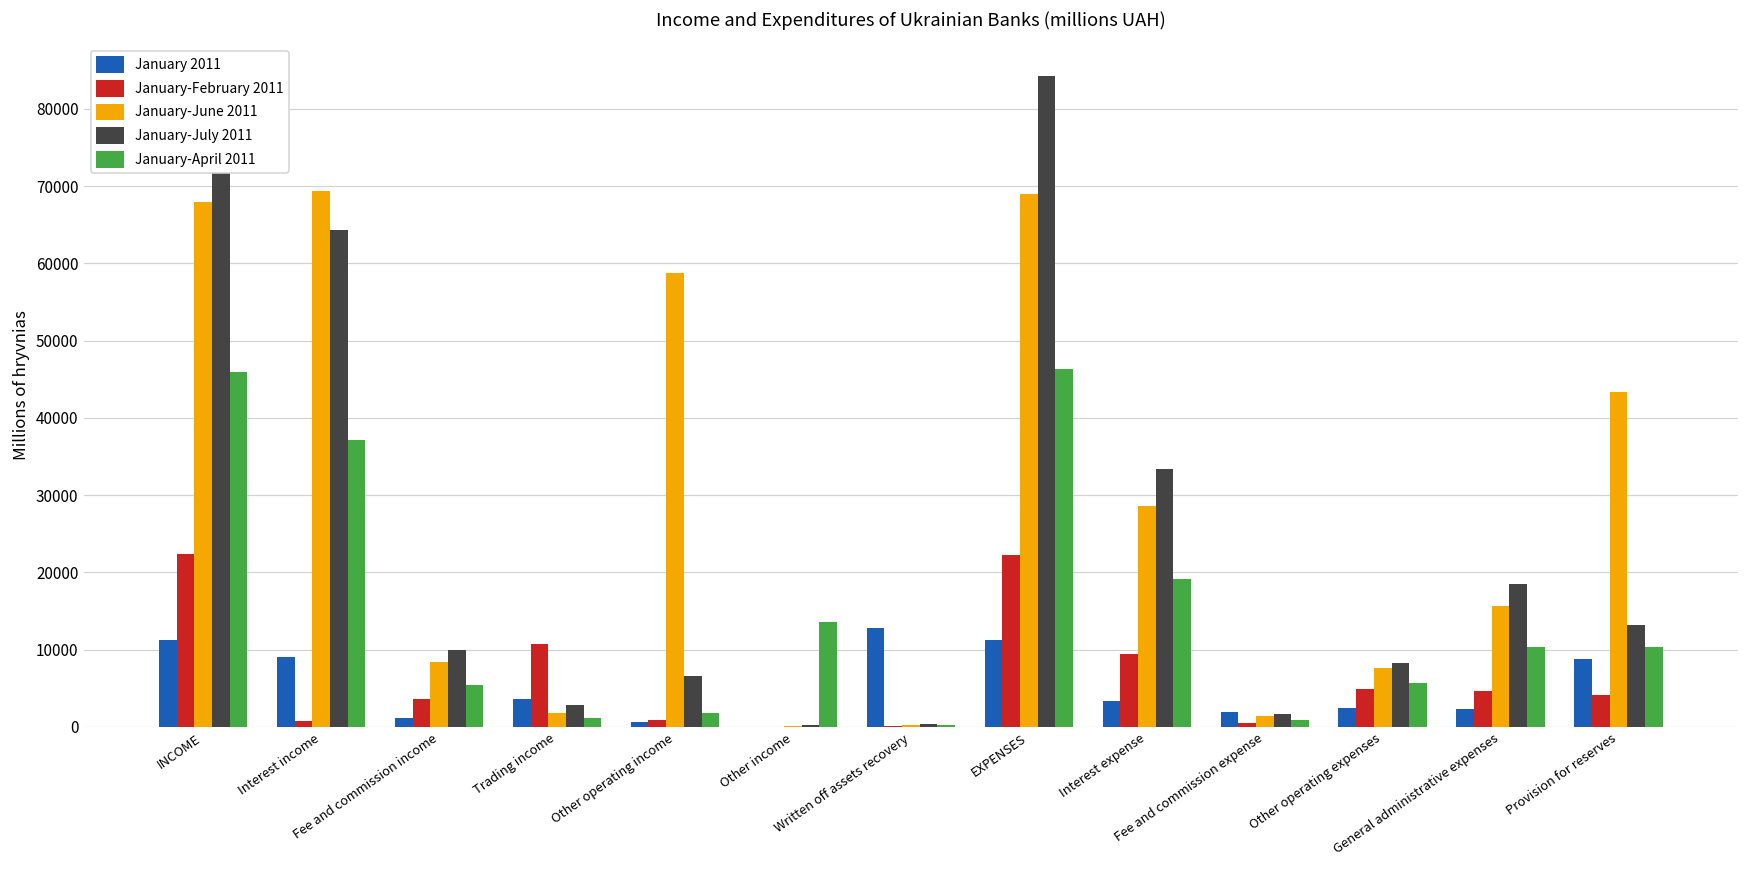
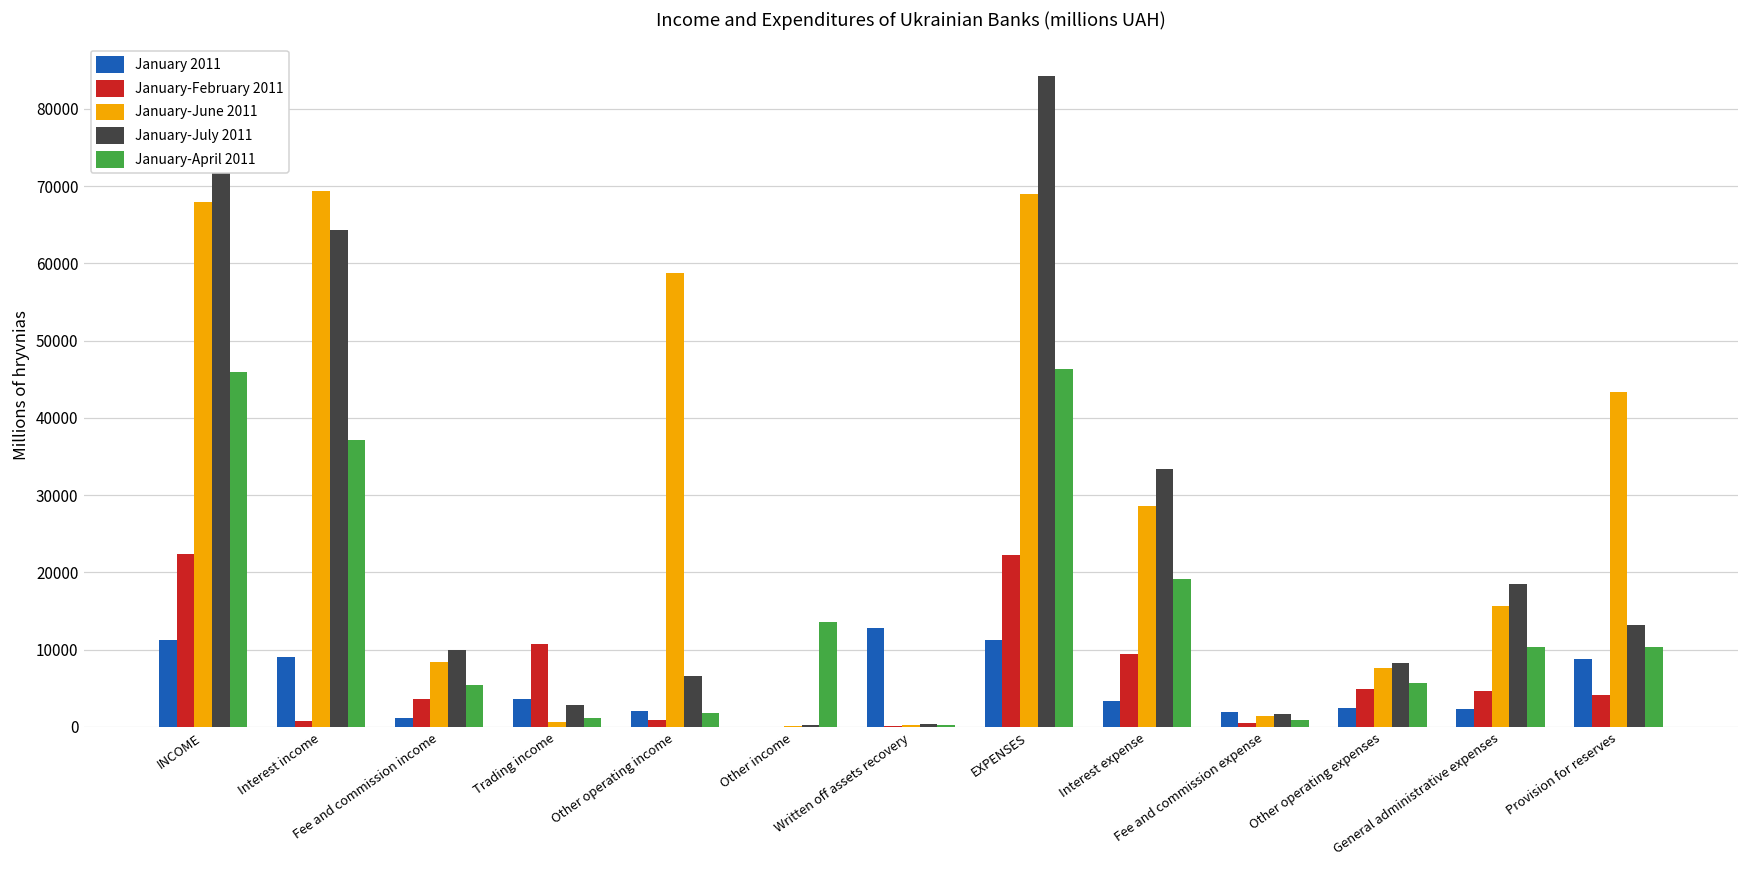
  {
    "January 2011": {
      "INCOME": 11000,
      "Interest income": 9000,
      "Fee and commission income": 1000,
      "Trading income": 4000,
-     "Other operating income": 1000,
+     "Other operating income": 2000,
      "Written off assets recovery": 13000,
      "EXPENSES": 11000,
      "Interest expense": 3000,
      "Fee and commission expense": 2000,
      "Other operating expenses": 2000,
      "General administrative expenses": 2000,
      "Provision for reserves": 9000
    },
    "January-February 2011": {
      "INCOME": 22000,
      "Interest income": 1000,
      "Fee and commission income": 4000,
      "Trading income": 11000,
      "Other operating income": 1000,
      "EXPENSES": 22000,
      "Interest expense": 9000,
      "Fee and commission expense": 0,
      "Other operating expenses": 5000,
      "General administrative expenses": 5000,
      "Provision for reserves": 4000
    },
    "January-June 2011": {
      "INCOME": 68000,
      "Interest income": 69000,
      "Fee and commission income": 8000,
-     "Trading income": 2000,
+     "Trading income": 1000,
      "Other operating income": 59000,
      "EXPENSES": 69000,
      "Interest expense": 29000,
      "Fee and commission expense": 1000,
      "Other operating expenses": 8000,
      "General administrative expenses": 16000,
      "Provision for reserves": 43000
    },
    "January-July 2011": {
      "Interest income": 64000,
      "Fee and commission income": 10000,
      "Trading income": 3000,
      "Other operating income": 7000,
      "EXPENSES": 84000,
      "Interest expense": 33000,
      "Fee and commission expense": 2000,
      "Other operating expenses": 8000,
      "General administrative expenses": 18000,
      "Provision for reserves": 13000
    },
    "January-April 2011": {
      "INCOME": 46000,
      "Interest income": 37000,
      "Fee and commission income": 5000,
      "Trading income": 1000,
      "Other operating income": 2000,
      "Other income": 14000,
      "EXPENSES": 46000,
      "Interest expense": 19000,
      "Fee and commission expense": 1000,
      "Other operating expenses": 6000,
      "General administrative expenses": 10000,
      "Provision for reserves": 10000
    }
  }
